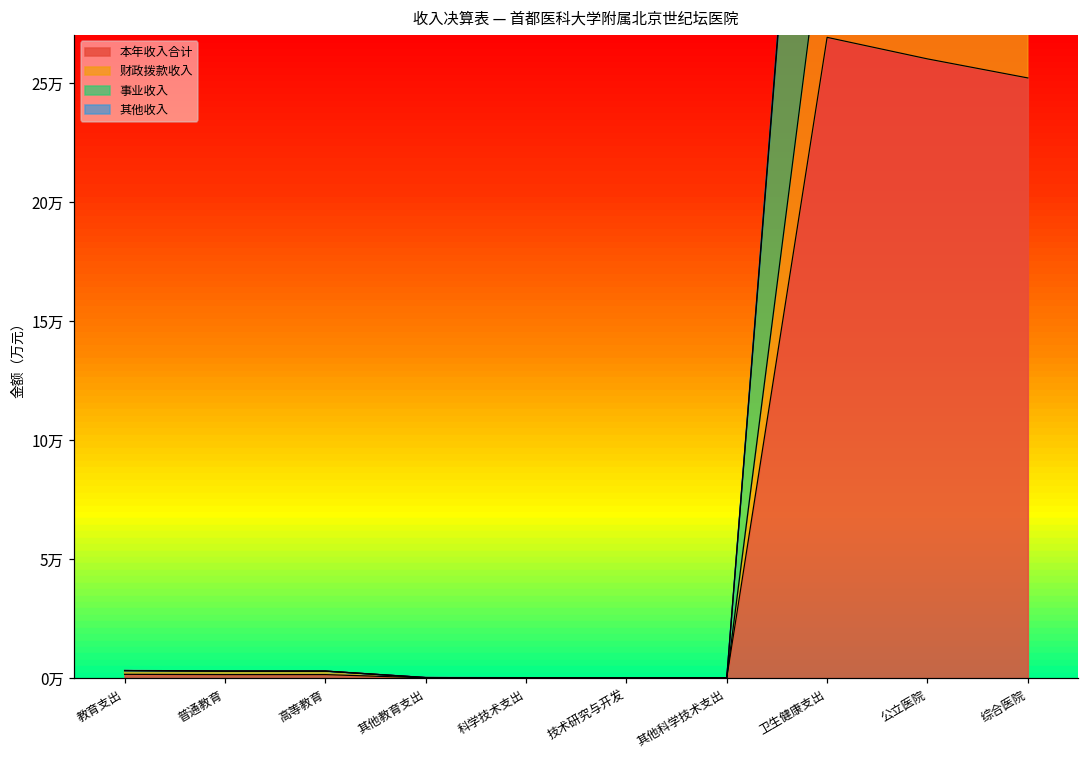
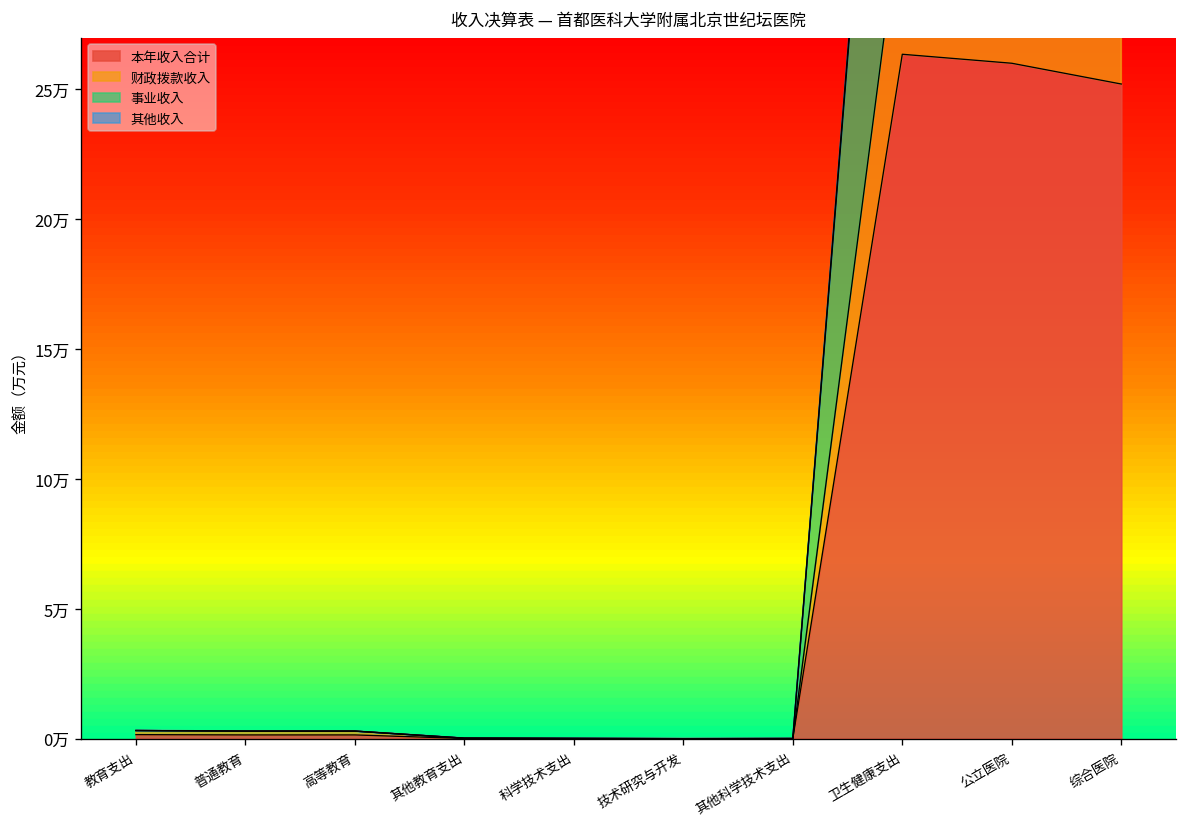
  {
    "本年收入合计": {
      "教育支出": "0.2万",
      "普通教育": "0.1万",
      "高等教育": "0.1万",
-     "卫生健康支出": "26.9万",
+     "卫生健康支出": "26.4万",
      "公立医院": "26.0万",
      "综合医院": "25.2万"
    }
  }
